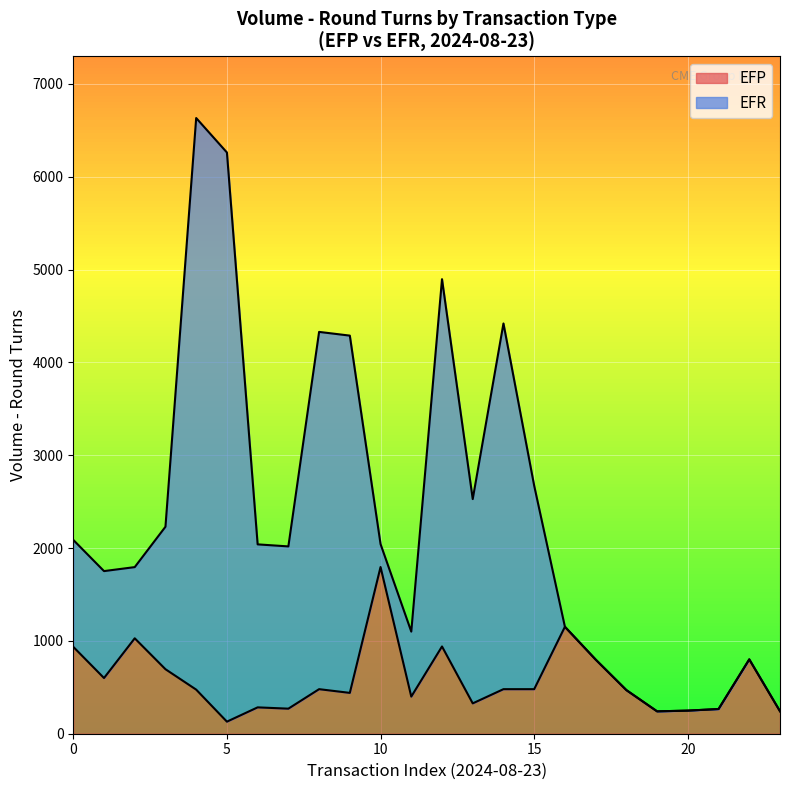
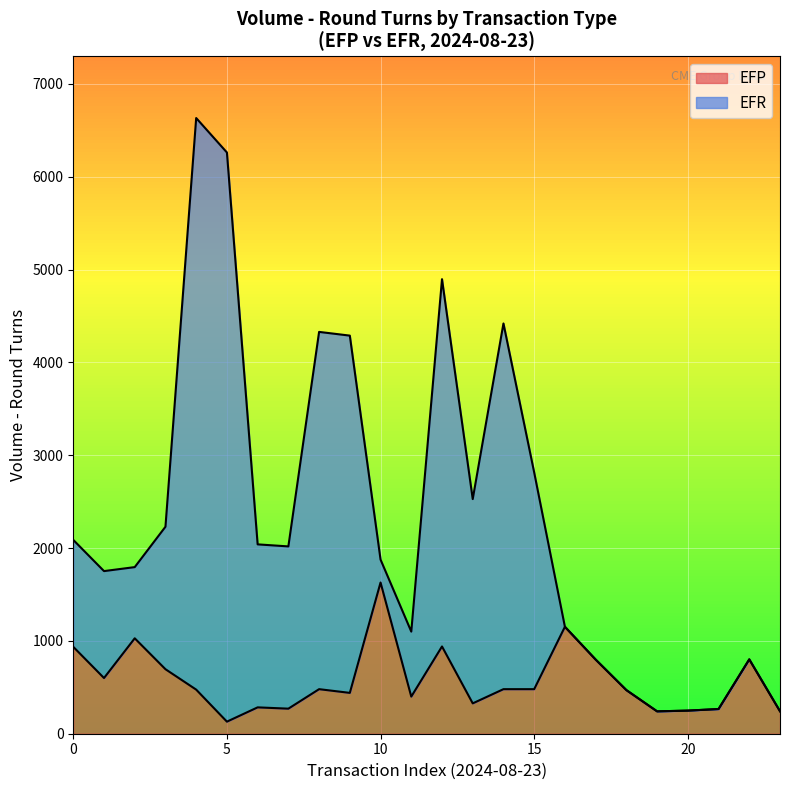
  {
    "EFP": {
      "0": 900,
      "5": 100,
-     "10": 1800,
+     "10": 1600,
      "15": 500
    },
    "EFR": {
      "0": 1200,
      "5": 6100,
      "10": 200,
-     "15": 2200
+     "15": 2300
    }
  }
